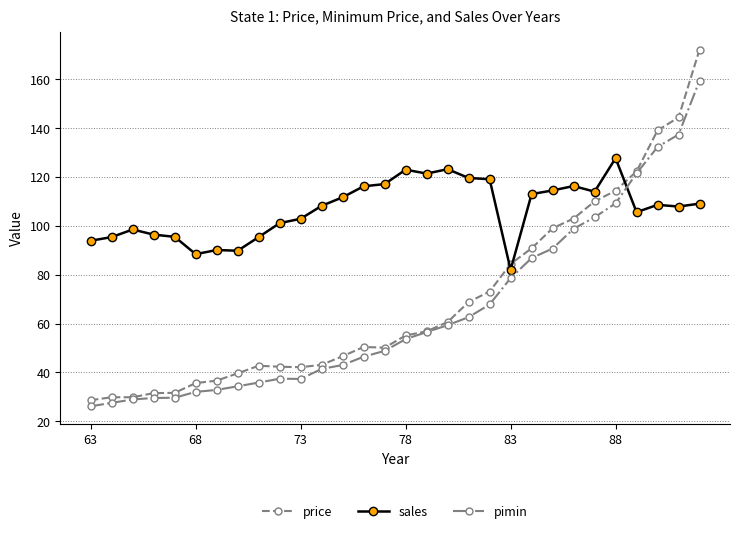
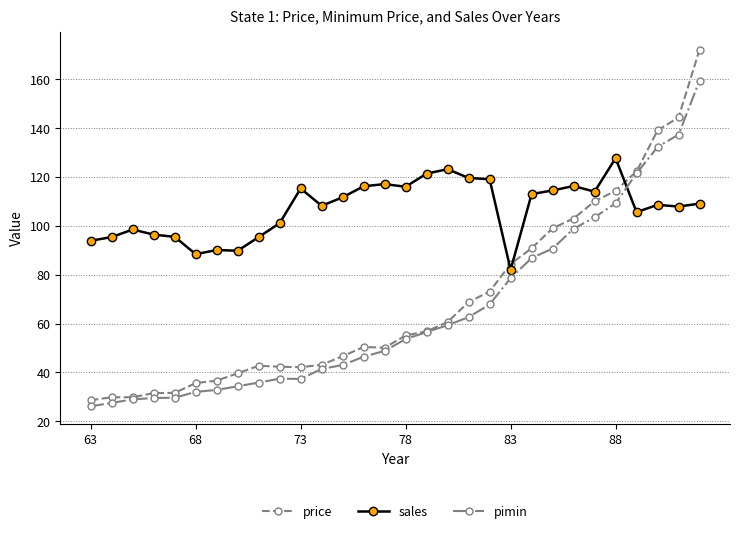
  {
    "sales": {
      "63": 94,
      "68": 88,
-     "73": 103,
-     "78": 123,
+     "73": 115,
+     "78": 116,
      "83": 82,
      "88": 128
    }
  }
